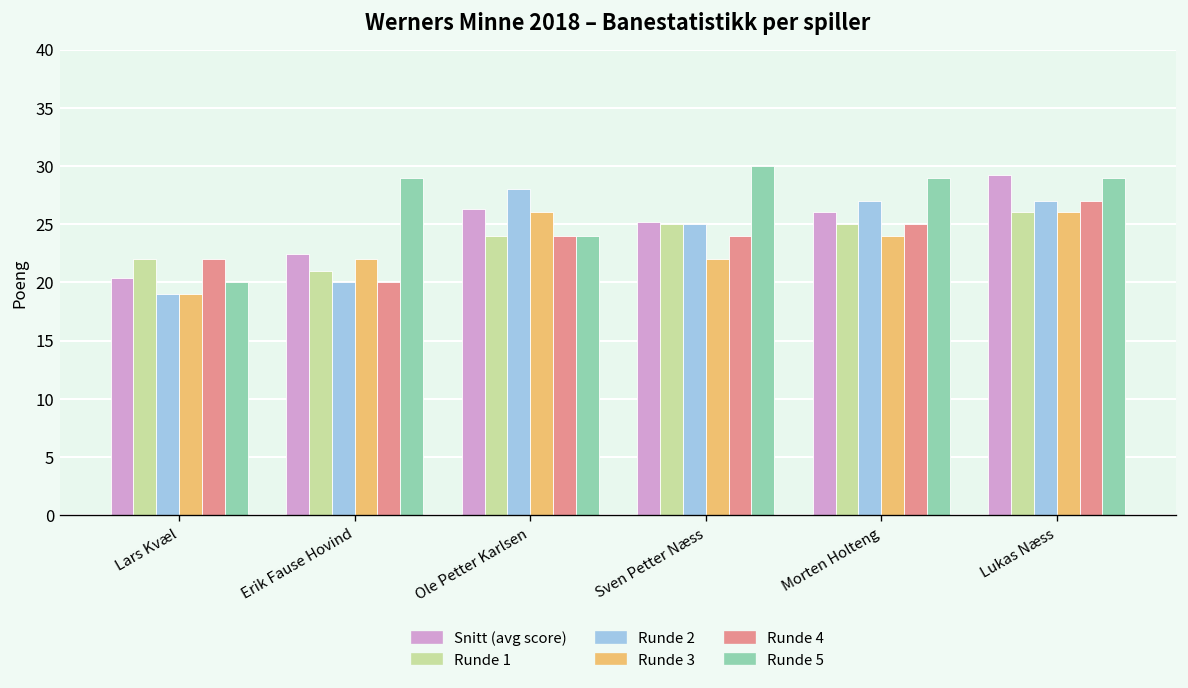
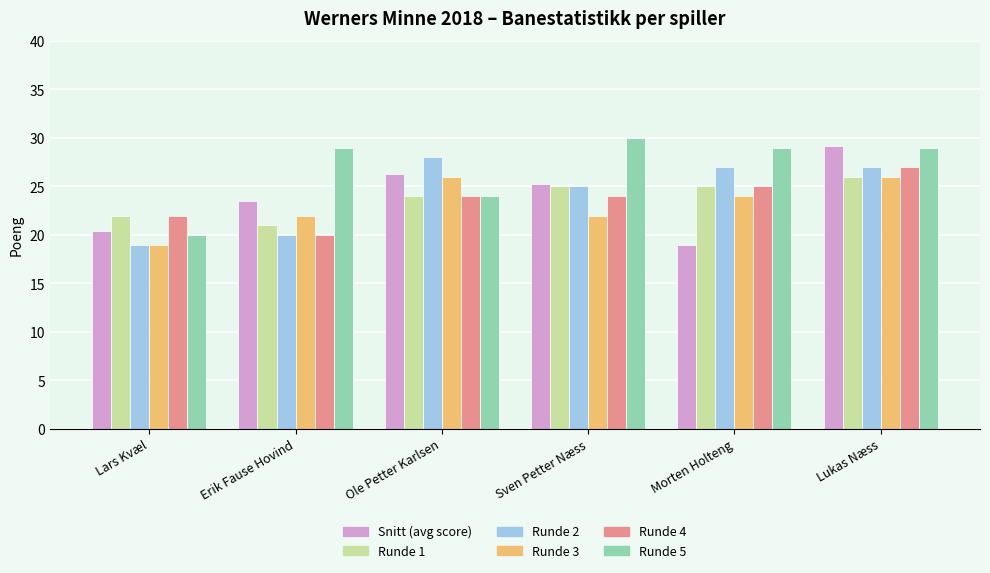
  {
    "Snitt (avg score)": {
      "Lars Kvæl": 20,
-     "Erik Fause Hovind": 22,
+     "Erik Fause Hovind": 24,
      "Ole Petter Karlsen": 26,
      "Sven Petter Næss": 25,
-     "Morten Holteng": 26,
+     "Morten Holteng": 19,
      "Lukas Næss": 29
    }
  }
